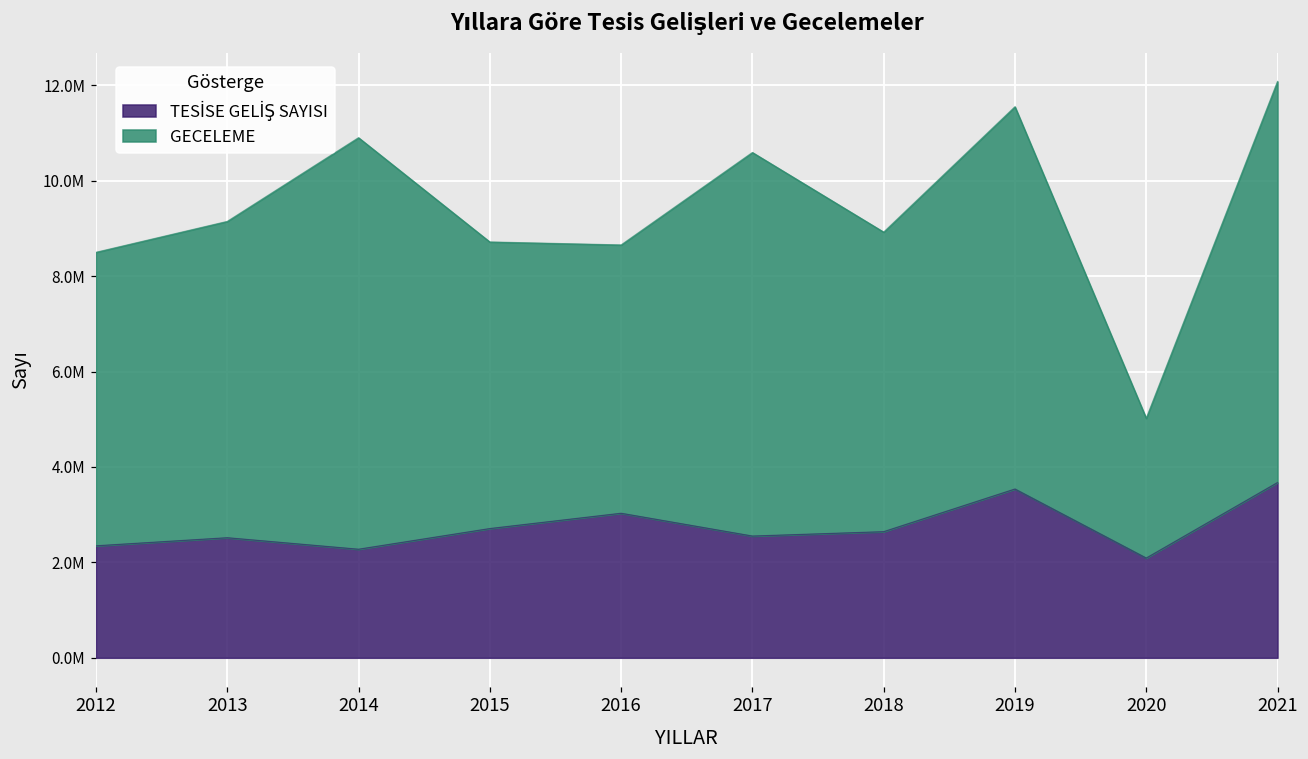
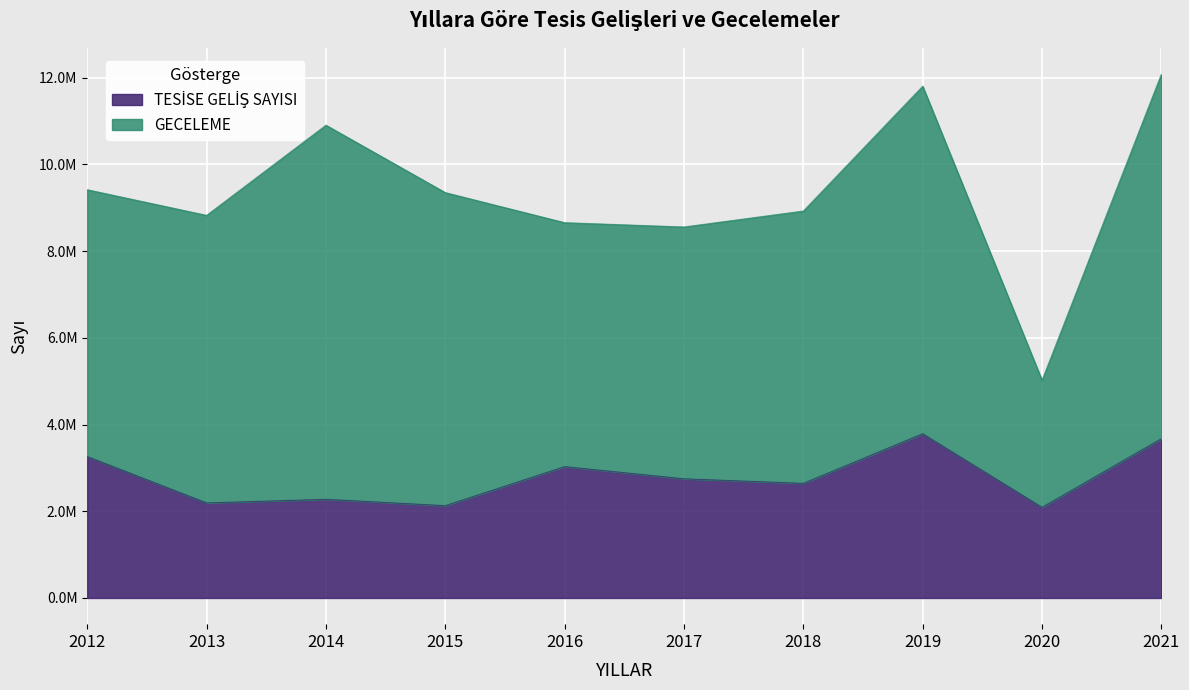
  {
    "TESİSE GELİŞ SAYISI": {
-     "2012": 2300000,
-     "2013": 2500000,
+     "2012": 3300000,
+     "2013": 2200000,
      "2014": 2300000,
-     "2015": 2700000,
+     "2015": 2100000,
      "2016": 3000000,
-     "2017": 2600000,
+     "2017": 2700000,
      "2018": 2600000,
-     "2019": 3500000,
+     "2019": 3800000,
      "2020": 2100000,
      "2021": 3700000
    },
    "GECELEME": {
      "2012": 6200000,
      "2013": 6600000,
      "2014": 8600000,
-     "2015": 6000000,
+     "2015": 7200000,
      "2016": 5600000,
-     "2017": 8000000,
+     "2017": 5800000,
      "2018": 6300000,
      "2019": 8000000,
      "2020": 2900000,
      "2021": 8400000
    }
  }
